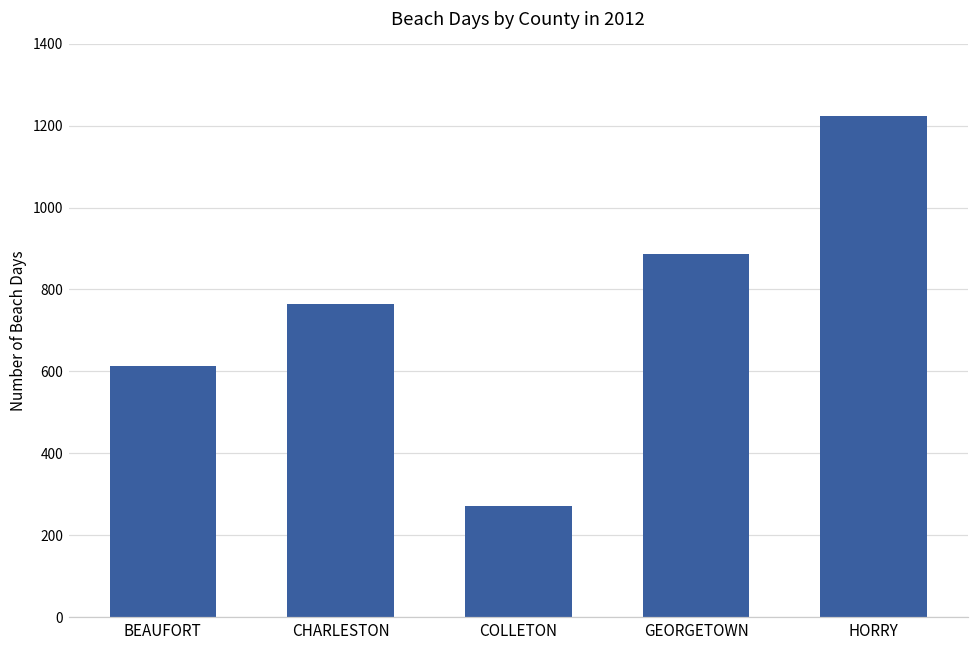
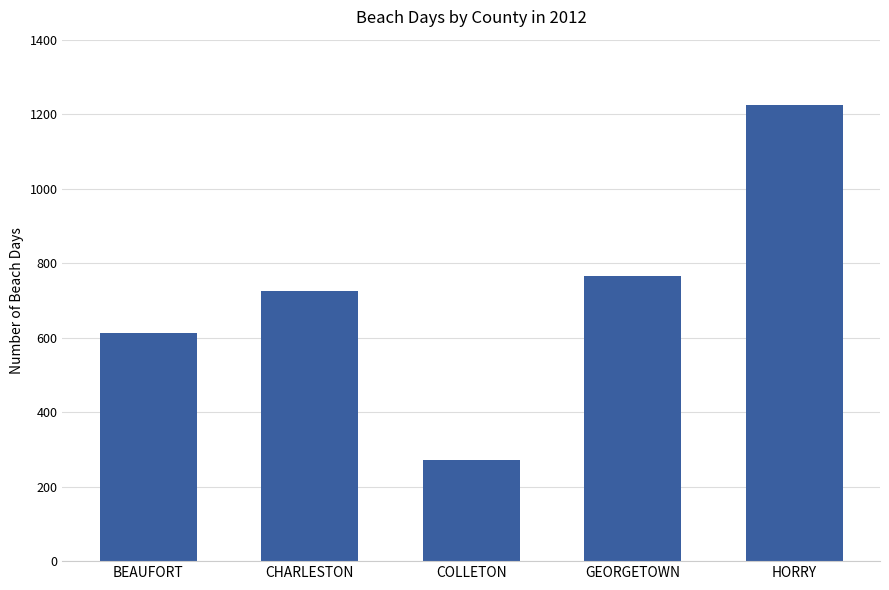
  {
    "BEAUFORT": 610,
-   "CHARLESTON": 770,
+   "CHARLESTON": 730,
    "COLLETON": 270,
-   "GEORGETOWN": 890,
+   "GEORGETOWN": 770,
    "HORRY": 1220
  }
